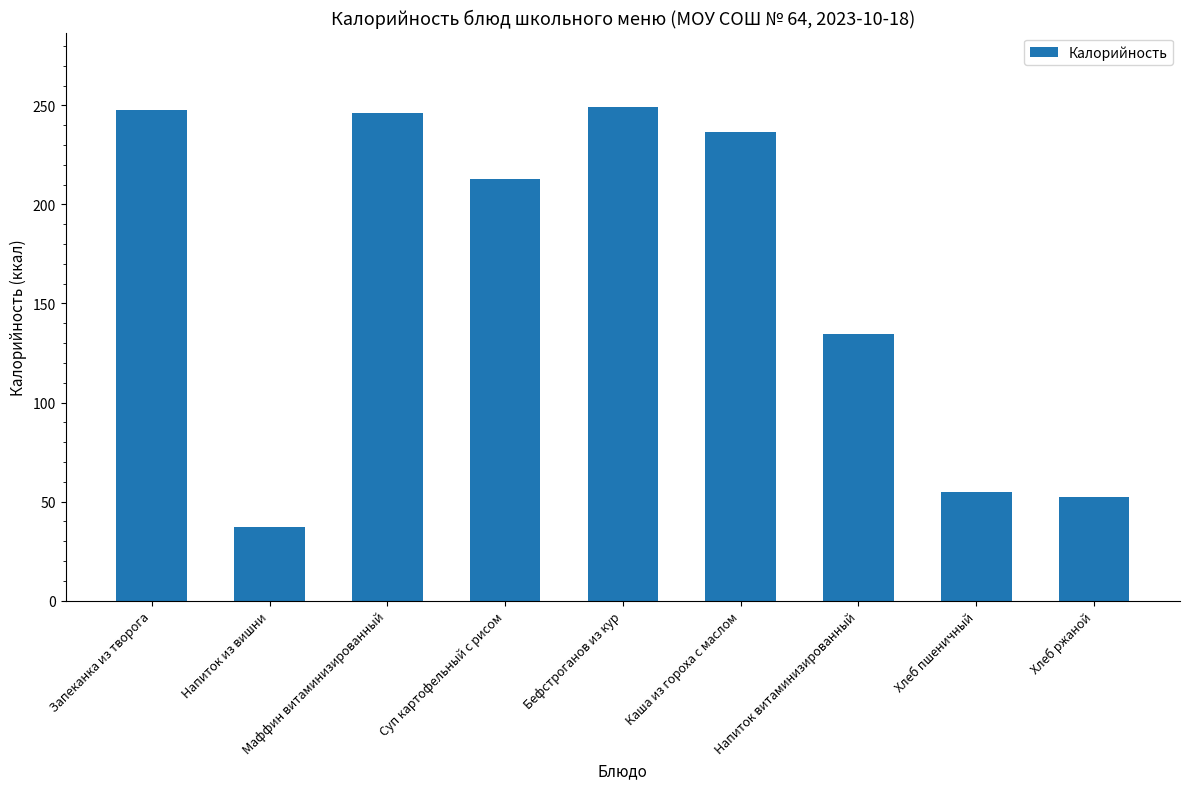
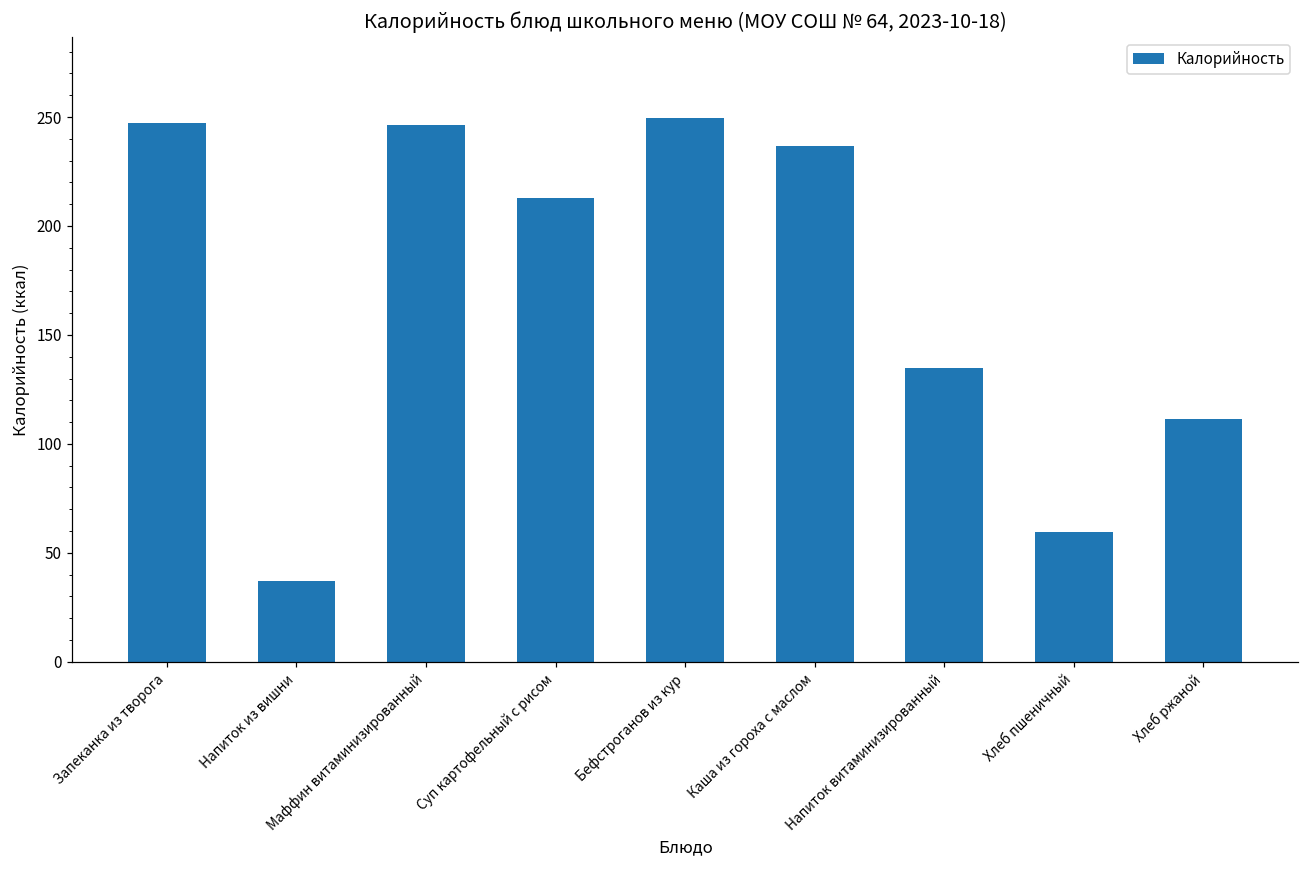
  {
    "Запеканка из творога": 247,
    "Напиток из вишни": 37,
    "Маффин витаминизированный": 246,
    "Суп картофельный с рисом": 213,
    "Бефстроганов из кур": 249,
    "Каша из гороха с маслом": 236,
    "Напиток витаминизированный": 135,
-   "Хлеб пшеничный": 55,
-   "Хлеб ржаной": 52
+   "Хлеб пшеничный": 60,
+   "Хлеб ржаной": 111
  }
